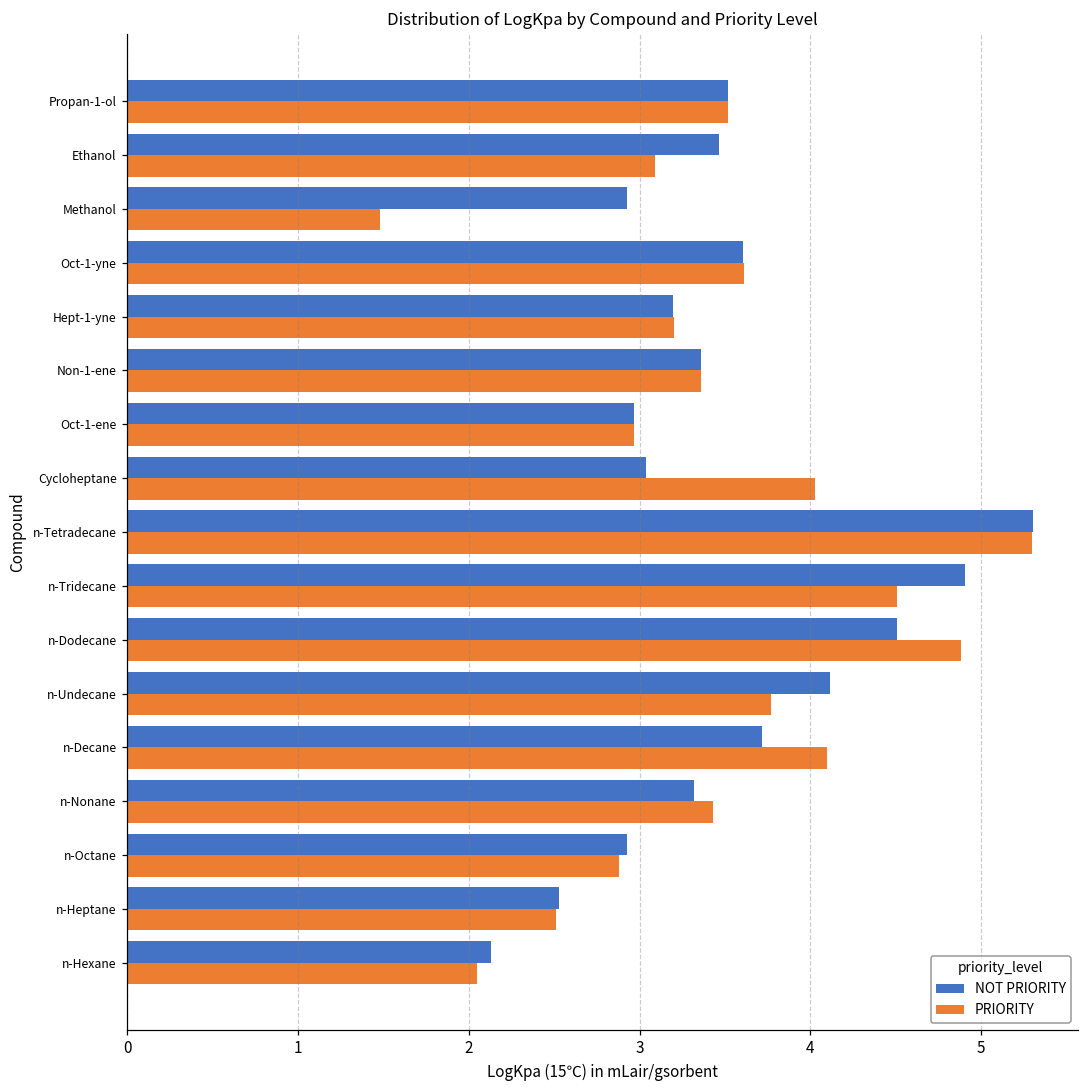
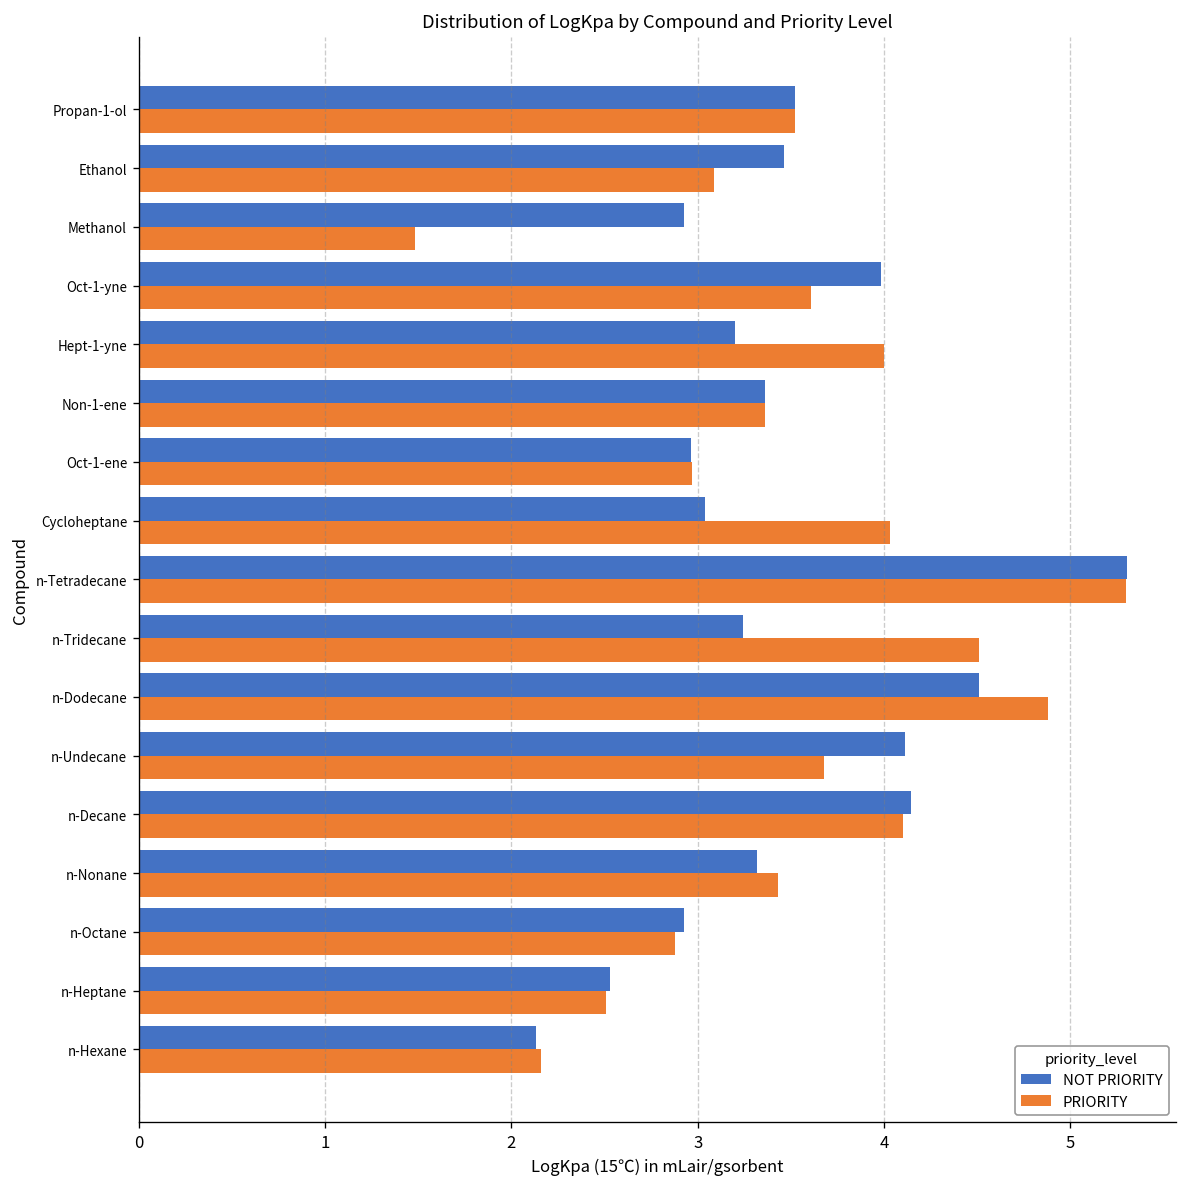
  {
    "NOT PRIORITY": {
      "Propan-1-ol": 3.52,
      "Ethanol": 3.46,
      "Methanol": 2.93,
-     "Oct-1-yne": 3.61,
+     "Oct-1-yne": 3.98,
      "Hept-1-yne": 3.20,
      "Non-1-ene": 3.36,
      "Oct-1-ene": 2.97,
      "Cycloheptane": 3.04,
      "n-Tetradecane": 5.30,
-     "n-Tridecane": 4.91,
+     "n-Tridecane": 3.24,
      "n-Dodecane": 4.51,
      "n-Undecane": 4.11,
-     "n-Decane": 3.72,
+     "n-Decane": 4.15,
      "n-Nonane": 3.32,
      "n-Octane": 2.92,
      "n-Heptane": 2.53,
      "n-Hexane": 2.13
    },
    "PRIORITY": {
      "Propan-1-ol": 3.52,
      "Ethanol": 3.09,
      "Methanol": 1.48,
      "Oct-1-yne": 3.61,
-     "Hept-1-yne": 3.2,
+     "Hept-1-yne": 4.0,
      "Non-1-ene": 3.36,
      "Oct-1-ene": 2.97,
      "Cycloheptane": 4.03,
      "n-Tetradecane": 5.30,
      "n-Tridecane": 4.51,
      "n-Dodecane": 4.88,
-     "n-Undecane": 3.77,
+     "n-Undecane": 3.68,
      "n-Decane": 4.10,
      "n-Nonane": 3.43,
      "n-Octane": 2.88,
      "n-Heptane": 2.51,
-     "n-Hexane": 2.05
+     "n-Hexane": 2.16
    }
  }
